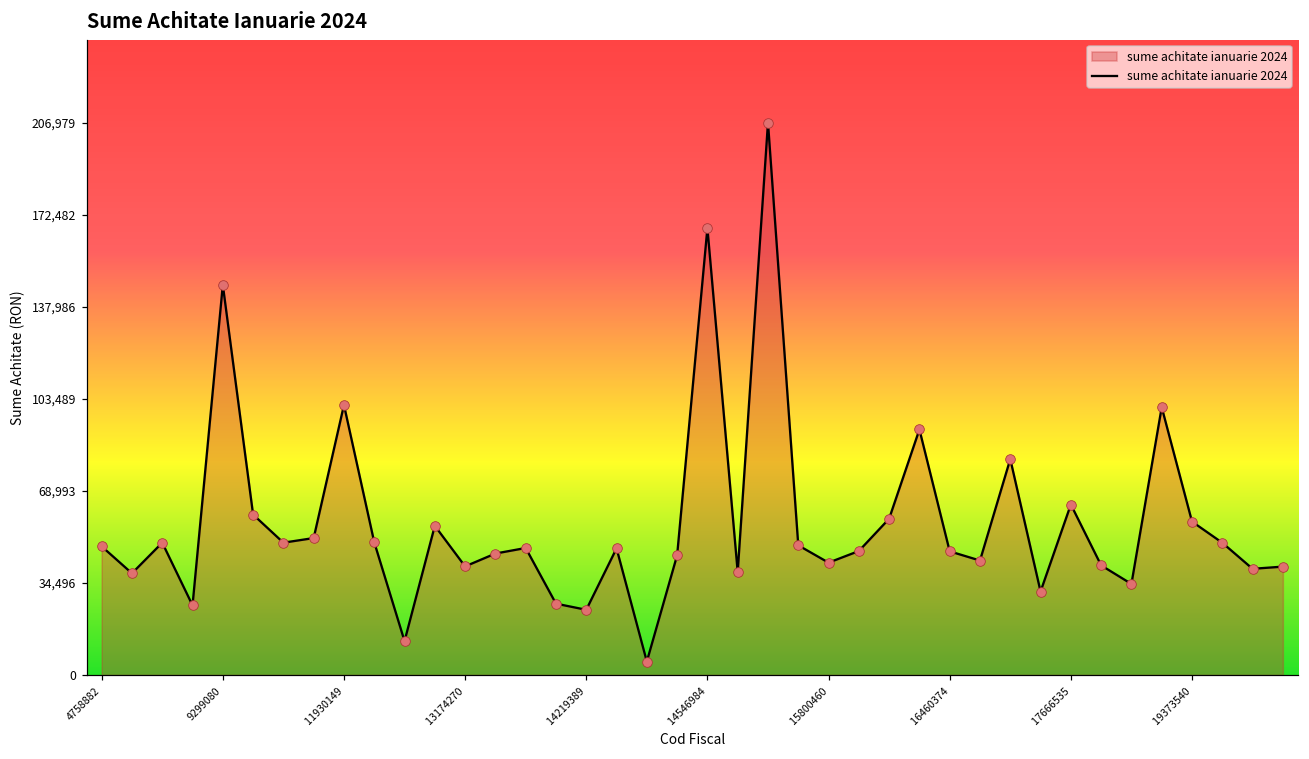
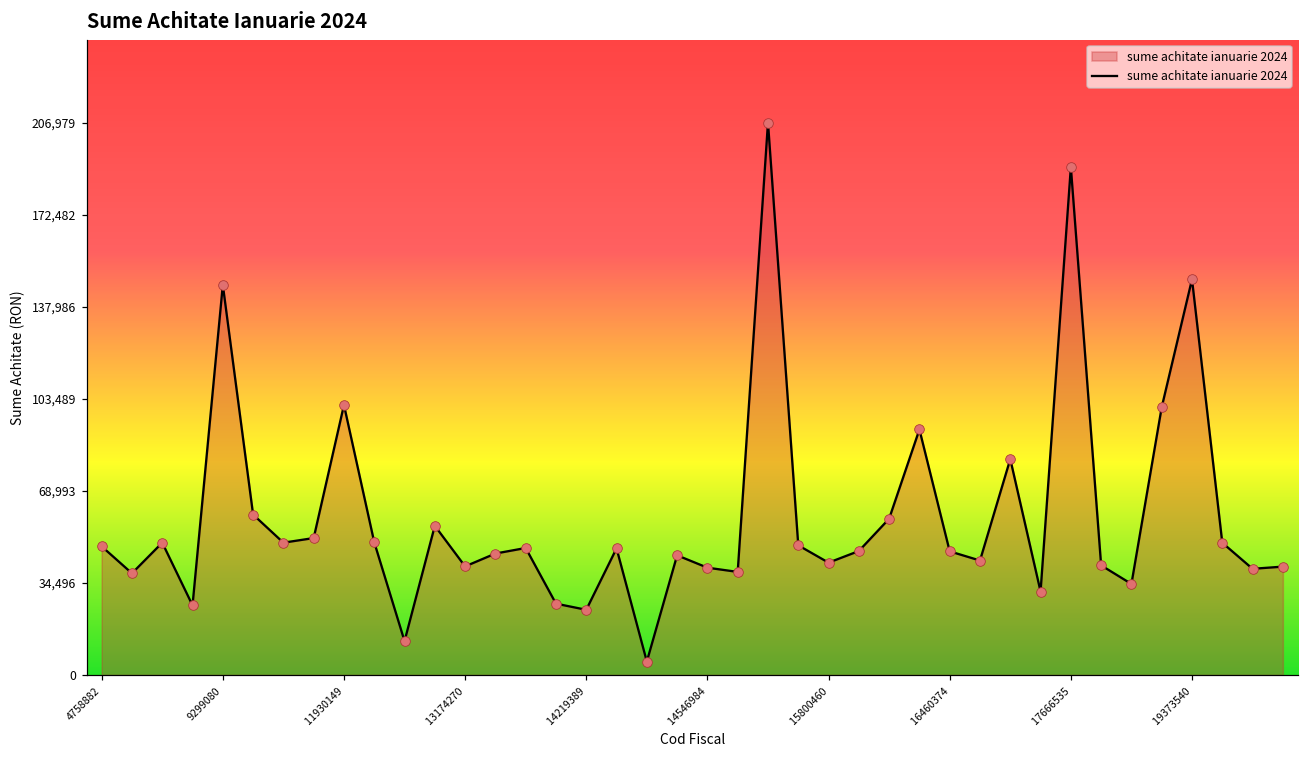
  {
    "4758882": "48,000",
    "9299080": "146,000",
    "11930149": "101,000",
    "13174270": "41,000",
    "14219389": "24,000",
-   "14546984": "167,000",
+   "14546984": "40,000",
    "15800460": "42,000",
    "16460374": "46,000",
-   "17666535": "64,000",
-   "19373540": "57,000"
+   "17666535": "190,000",
+   "19373540": "148,000"
  }
